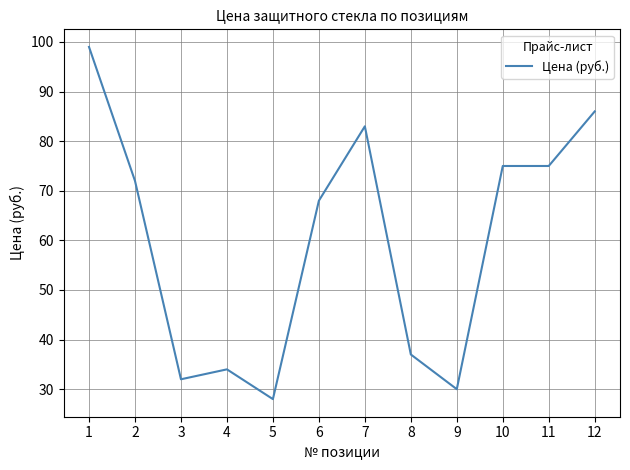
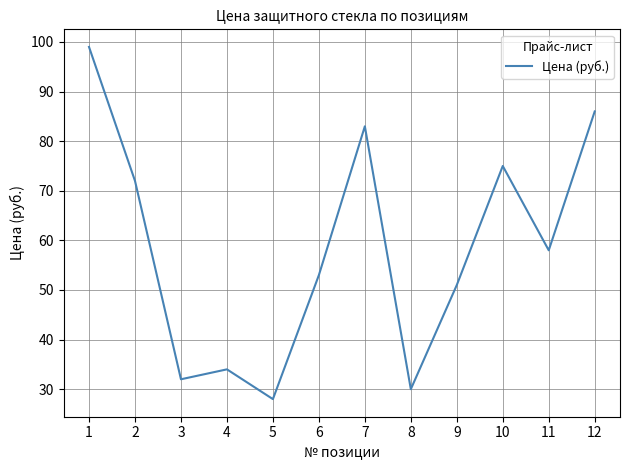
  {
    "1": 99,
    "2": 72,
    "3": 32,
    "4": 34,
    "5": 28,
-   "6": 68,
+   "6": 53,
    "7": 83,
-   "8": 37,
-   "9": 30,
+   "8": 30,
+   "9": 51,
    "10": 75,
-   "11": 75,
+   "11": 58,
    "12": 86
  }
